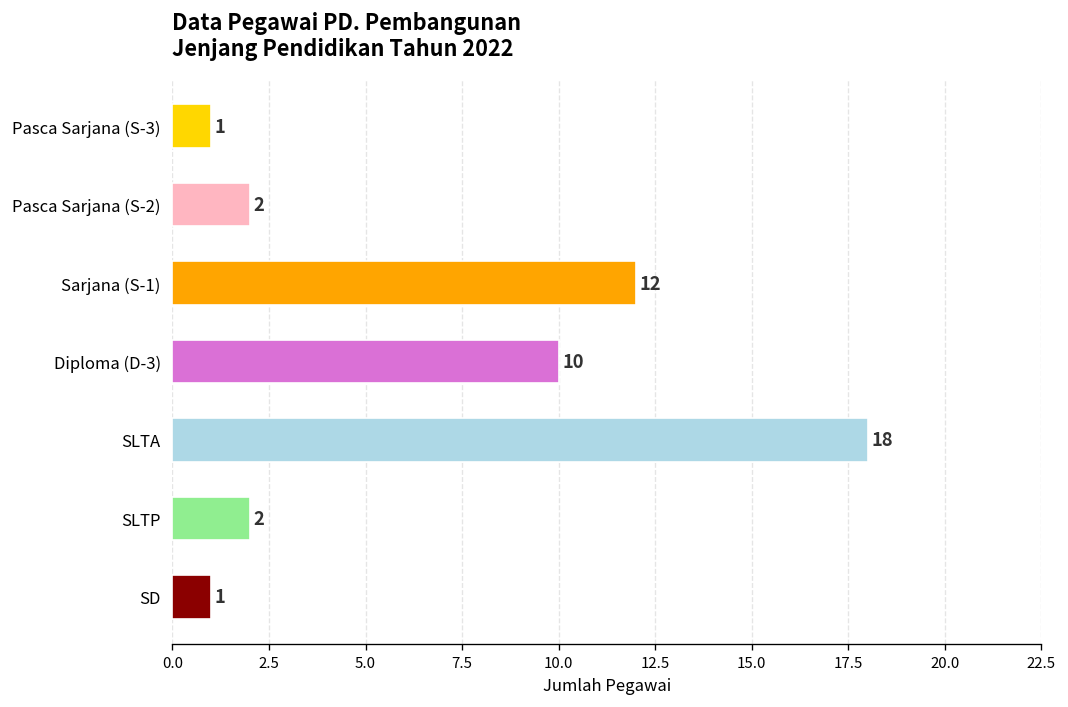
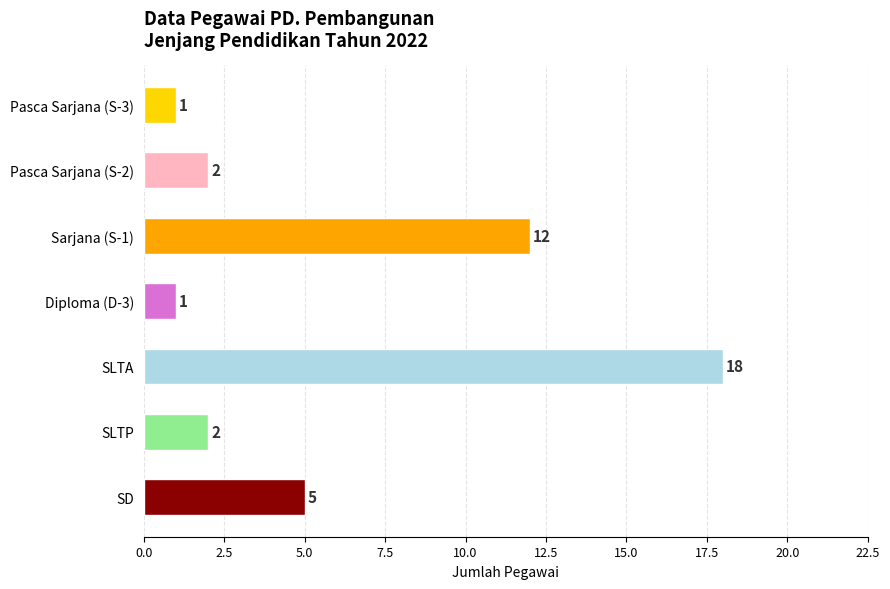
  {
    "Pasca Sarjana (S-3)": 1,
    "Pasca Sarjana (S-2)": 2,
    "Sarjana (S-1)": 12,
-   "Diploma (D-3)": 10,
+   "Diploma (D-3)": 1,
    "SLTA": 18,
    "SLTP": 2,
-   "SD": 1
+   "SD": 5
  }
